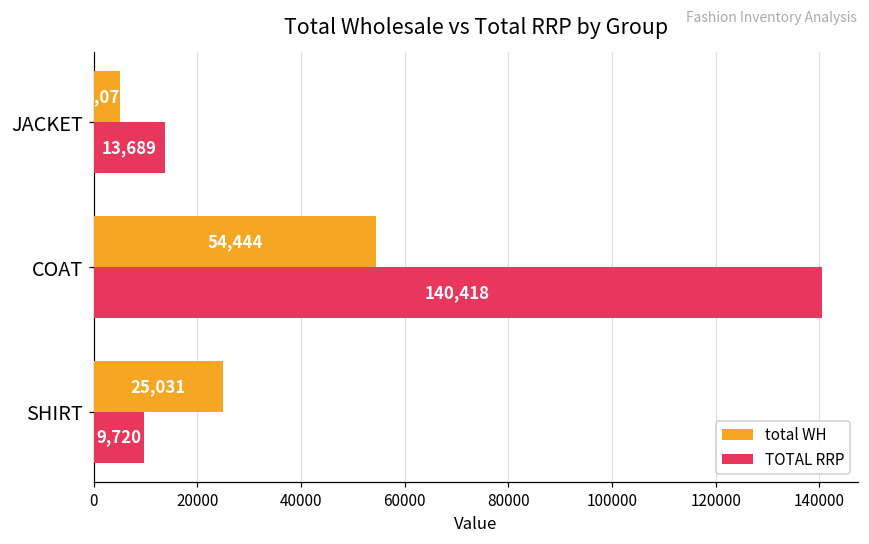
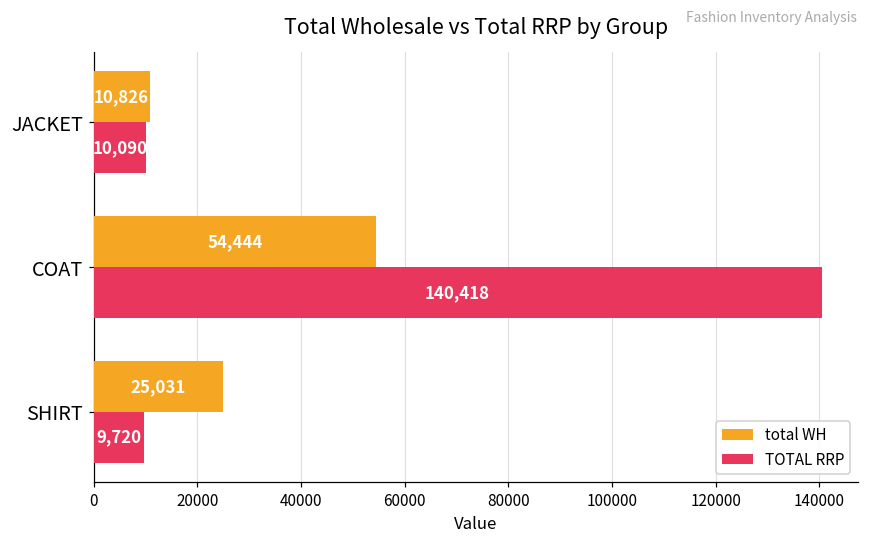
  {
    "total WH": {
-     "JACKET": "5,070",
+     "JACKET": "10,826",
      "COAT": "54,444",
      "SHIRT": "25,031"
    },
    "TOTAL RRP": {
-     "JACKET": "13,689",
+     "JACKET": "10,090",
      "COAT": "140,418",
      "SHIRT": "9,720"
    }
  }
